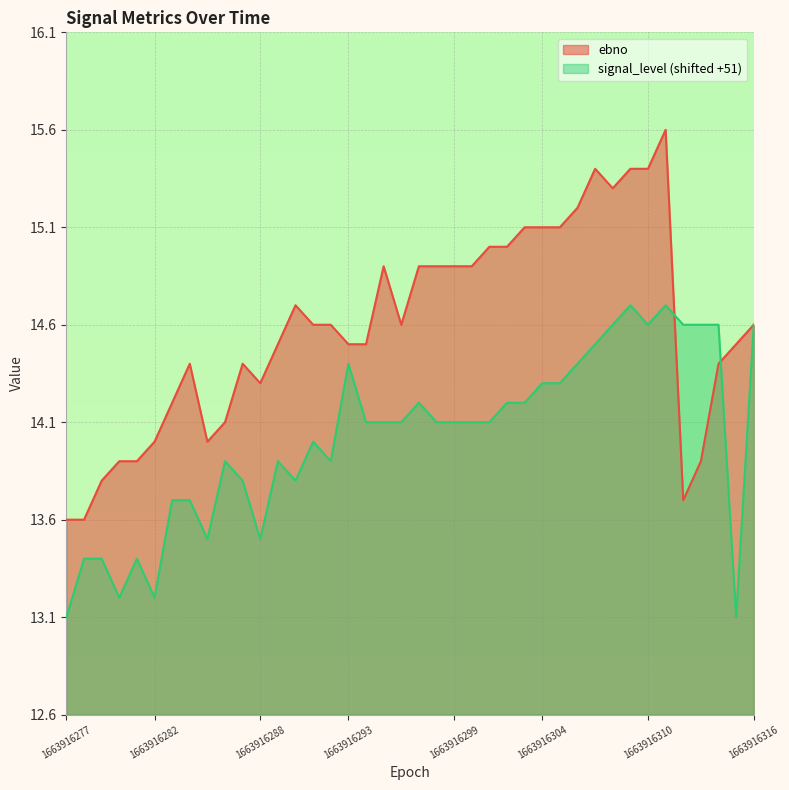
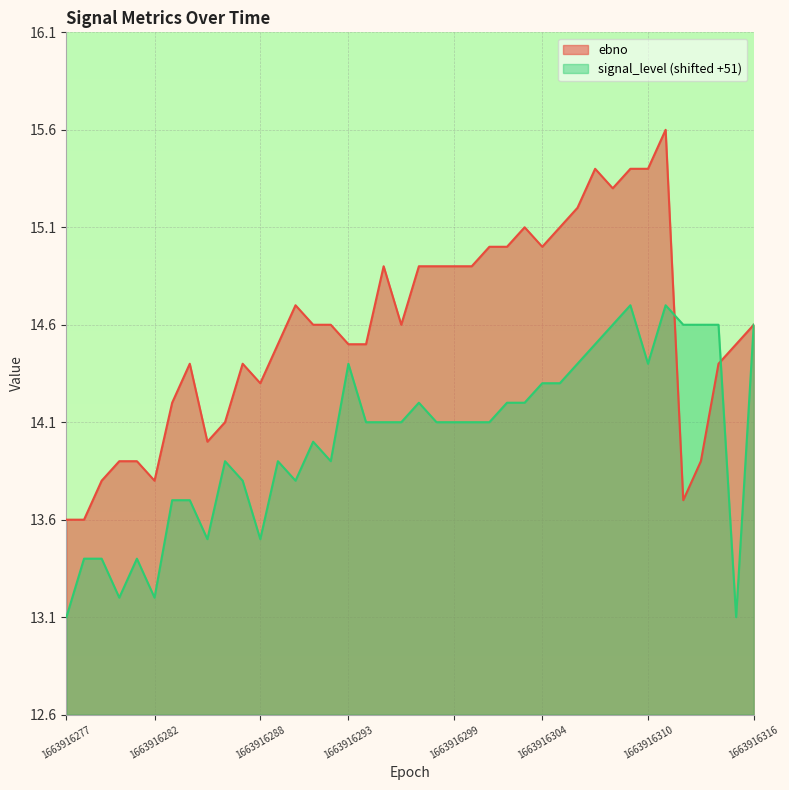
  {
    "ebno": {
      "1663916277": 13.6,
-     "1663916282": 14.0,
+     "1663916282": 13.8,
      "1663916288": 14.3,
      "1663916293": 14.5,
      "1663916299": 14.9,
-     "1663916304": 15.1,
+     "1663916304": 15.0,
      "1663916310": 15.4
    },
    "signal_level (shifted +51)": {
      "1663916277": 13.10,
      "1663916282": 13.20,
      "1663916288": 13.50,
      "1663916293": 14.40,
      "1663916299": 14.10,
      "1663916304": 14.30,
-     "1663916310": 14.60
+     "1663916310": 14.40
    }
  }
